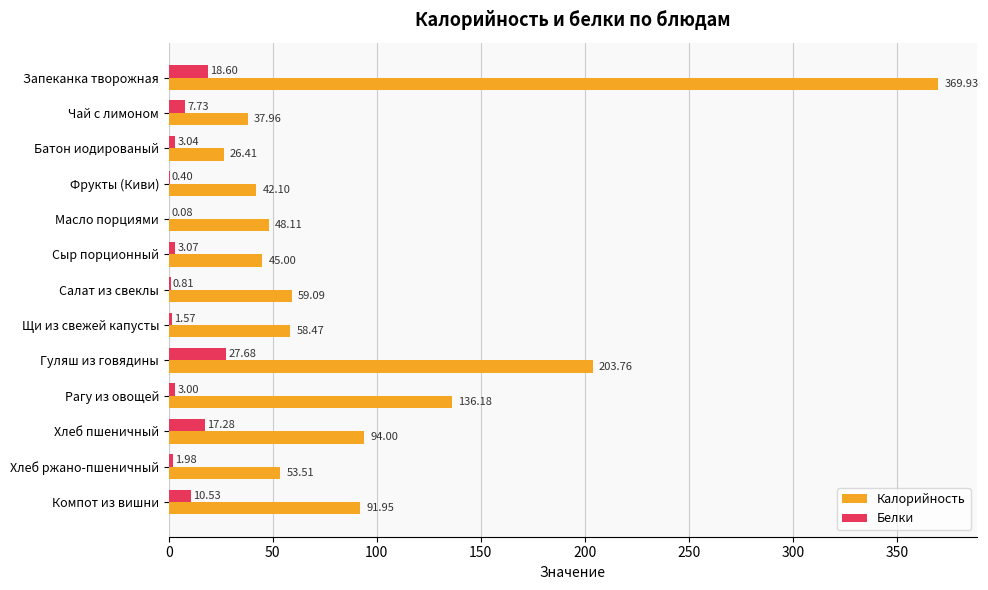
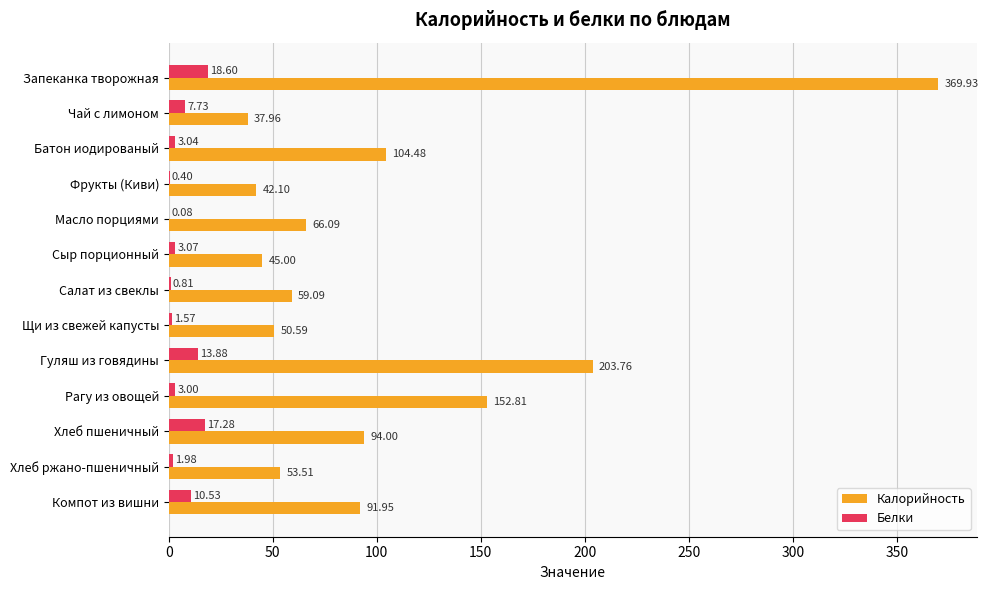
  {
    "Калорийность": {
      "Запеканка творожная": 369.93,
      "Чай с лимоном": 37.96,
-     "Батон иодированый": 26.41,
+     "Батон иодированый": 104.48,
      "Фрукты (Киви)": 42.10,
-     "Масло порциями": 48.11,
+     "Масло порциями": 66.09,
      "Сыр порционный": 45.00,
      "Салат из свеклы": 59.09,
-     "Щи из свежей капусты": 58.47,
+     "Щи из свежей капусты": 50.59,
      "Гуляш из говядины": 203.76,
-     "Рагу из овощей": 136.18,
+     "Рагу из овощей": 152.81,
      "Хлеб пшеничный": 94.00,
      "Хлеб ржано-пшеничный": 53.51,
      "Компот из вишни": 91.95
    },
    "Белки": {
      "Запеканка творожная": 18.60,
      "Чай с лимоном": 7.73,
      "Батон иодированый": 3.04,
      "Фрукты (Киви)": 0.40,
      "Масло порциями": 0.08,
      "Сыр порционный": 3.07,
      "Салат из свеклы": 0.81,
      "Щи из свежей капусты": 1.57,
-     "Гуляш из говядины": 27.68,
+     "Гуляш из говядины": 13.88,
      "Рагу из овощей": 3.00,
      "Хлеб пшеничный": 17.28,
      "Хлеб ржано-пшеничный": 1.98,
      "Компот из вишни": 10.53
    }
  }
